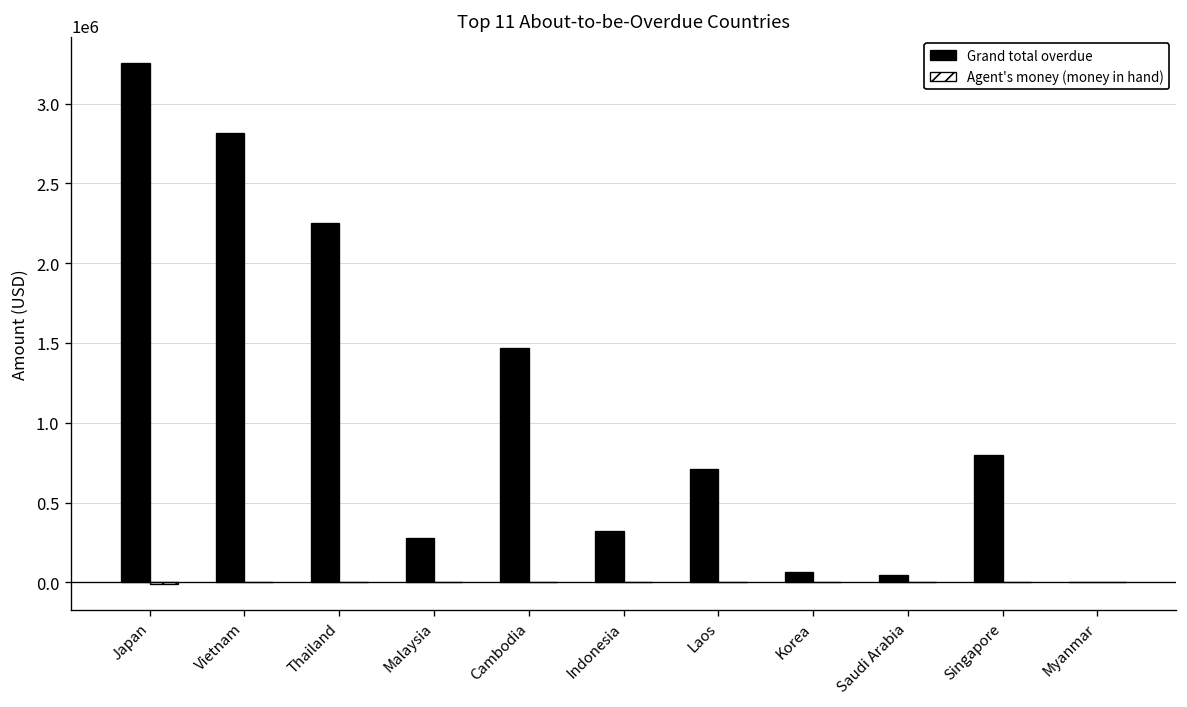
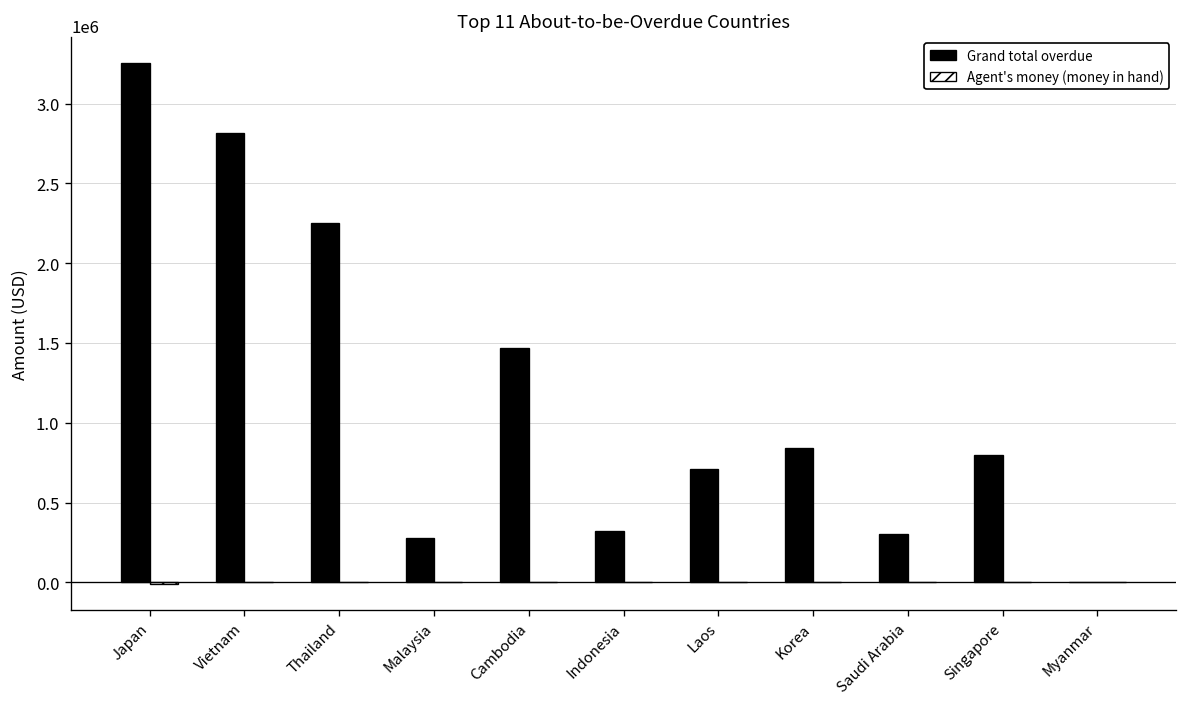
  {
    "Grand total overdue": {
      "Japan": 3260000,
      "Vietnam": 2820000,
      "Thailand": 2250000,
      "Malaysia": 280000,
      "Cambodia": 1470000,
      "Indonesia": 320000,
      "Laos": 710000,
-     "Korea": 60000,
-     "Saudi Arabia": 50000,
+     "Korea": 840000,
+     "Saudi Arabia": 300000,
      "Singapore": 800000,
      "Myanmar": 0
    },
    "Agent's money (money in hand)": {
      "Thailand": 0,
      "Cambodia": 0,
      "Laos": 0,
      "Korea": 0,
      "Saudi Arabia": 0,
      "Singapore": 0,
      "Myanmar": 0
    }
  }
